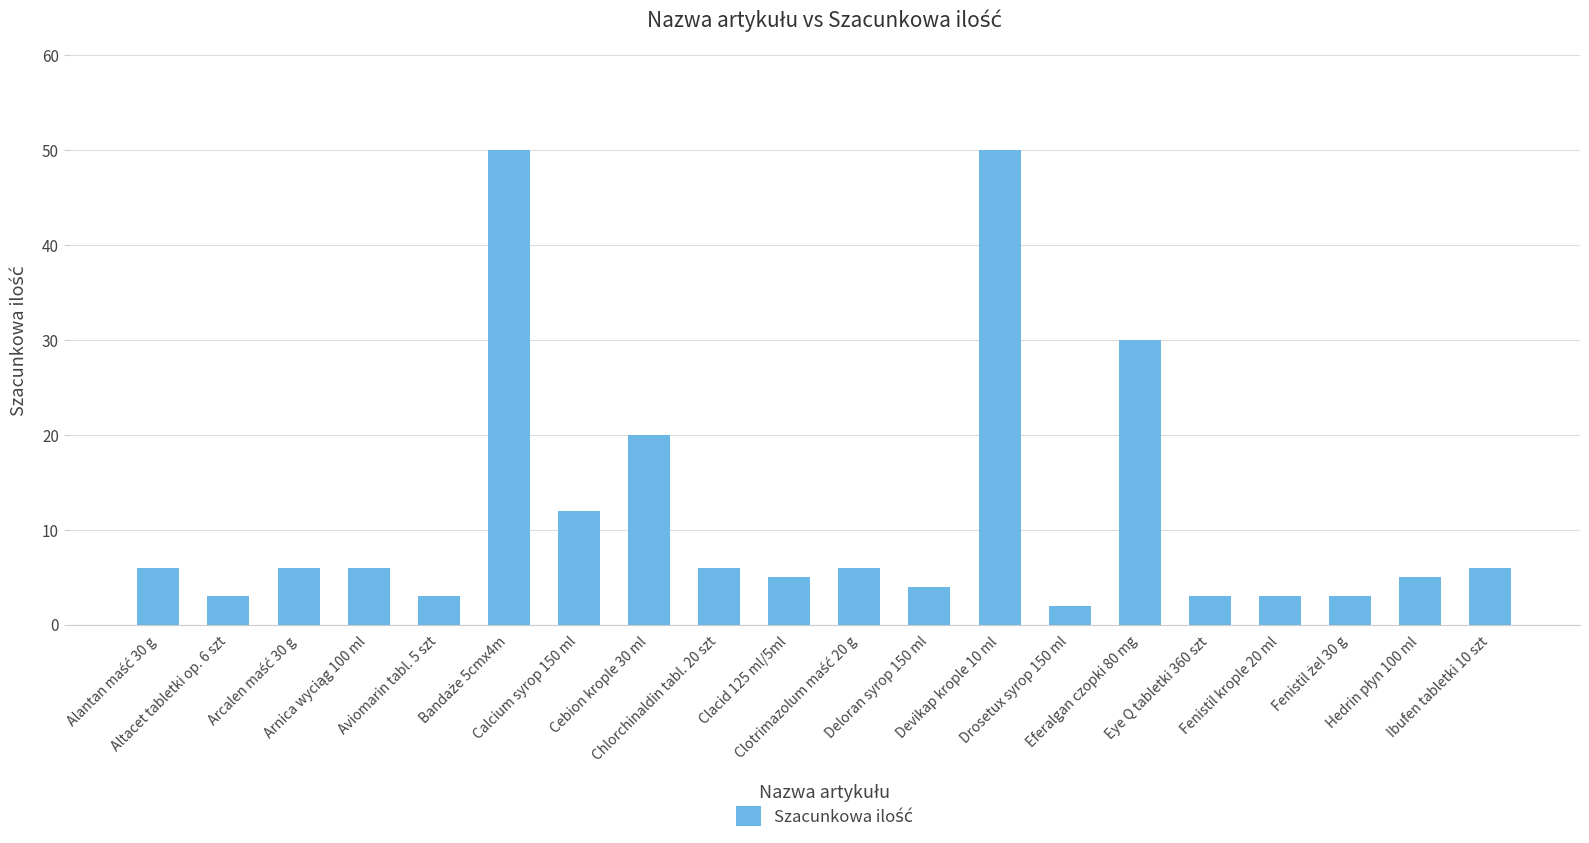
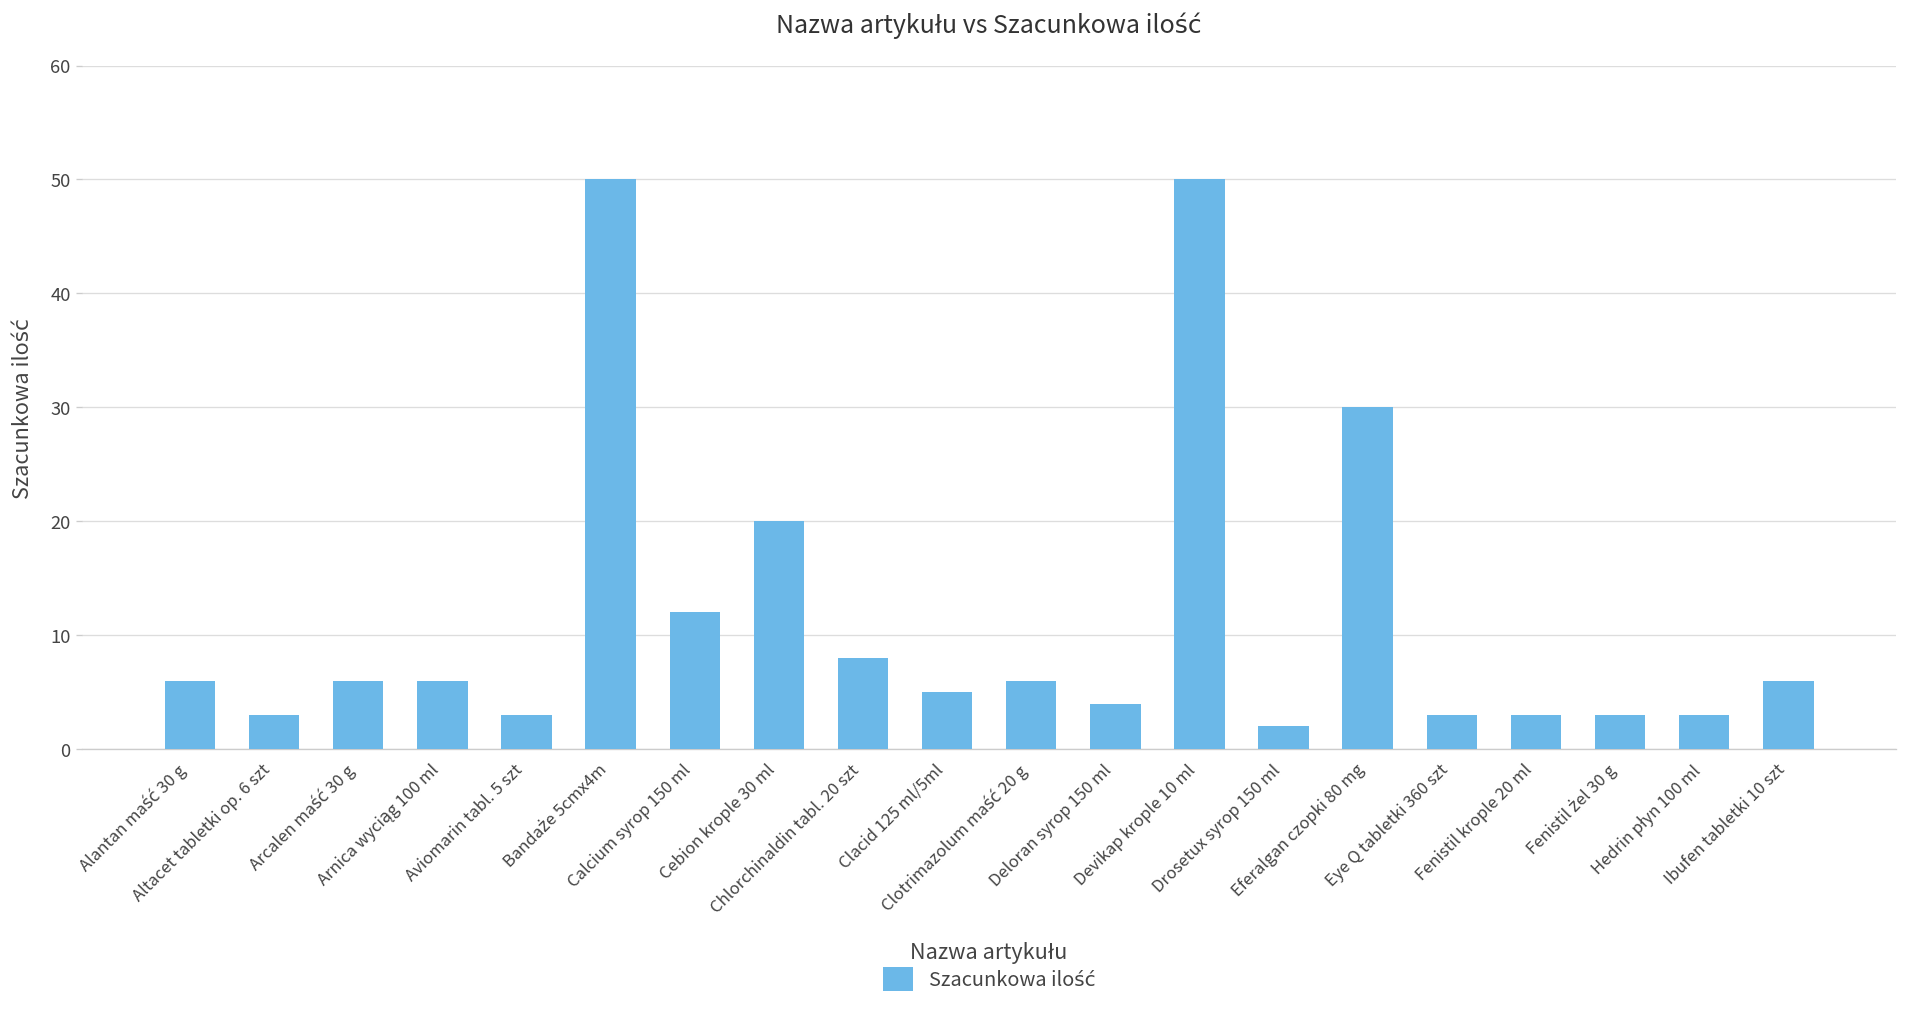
  {
    "Alantan maść 30 g": 6,
    "Altacet tabletki op. 6 szt": 3,
    "Arcalen maść 30 g": 6,
    "Arnica wyciąg 100 ml": 6,
    "Aviomarin tabl. 5 szt": 3,
    "Bandaże 5cmx4m": 50,
    "Calcium syrop 150 ml": 12,
    "Cebion krople 30 ml": 20,
-   "Chlorchinaldin tabl. 20 szt": 6,
+   "Chlorchinaldin tabl. 20 szt": 8,
    "Clacid 125 ml/5ml": 5,
    "Clotrimazolum maść 20 g": 6,
    "Deloran syrop 150 ml": 4,
    "Devikap krople 10 ml": 50,
    "Drosetux syrop 150 ml": 2,
    "Eferalgan czopki 80 mg": 30,
    "Eye Q tabletki 360 szt": 3,
    "Fenistil krople 20 ml": 3,
    "Fenistil żel 30 g": 3,
-   "Hedrin płyn 100 ml": 5,
+   "Hedrin płyn 100 ml": 3,
    "Ibufen tabletki 10 szt": 6
  }
